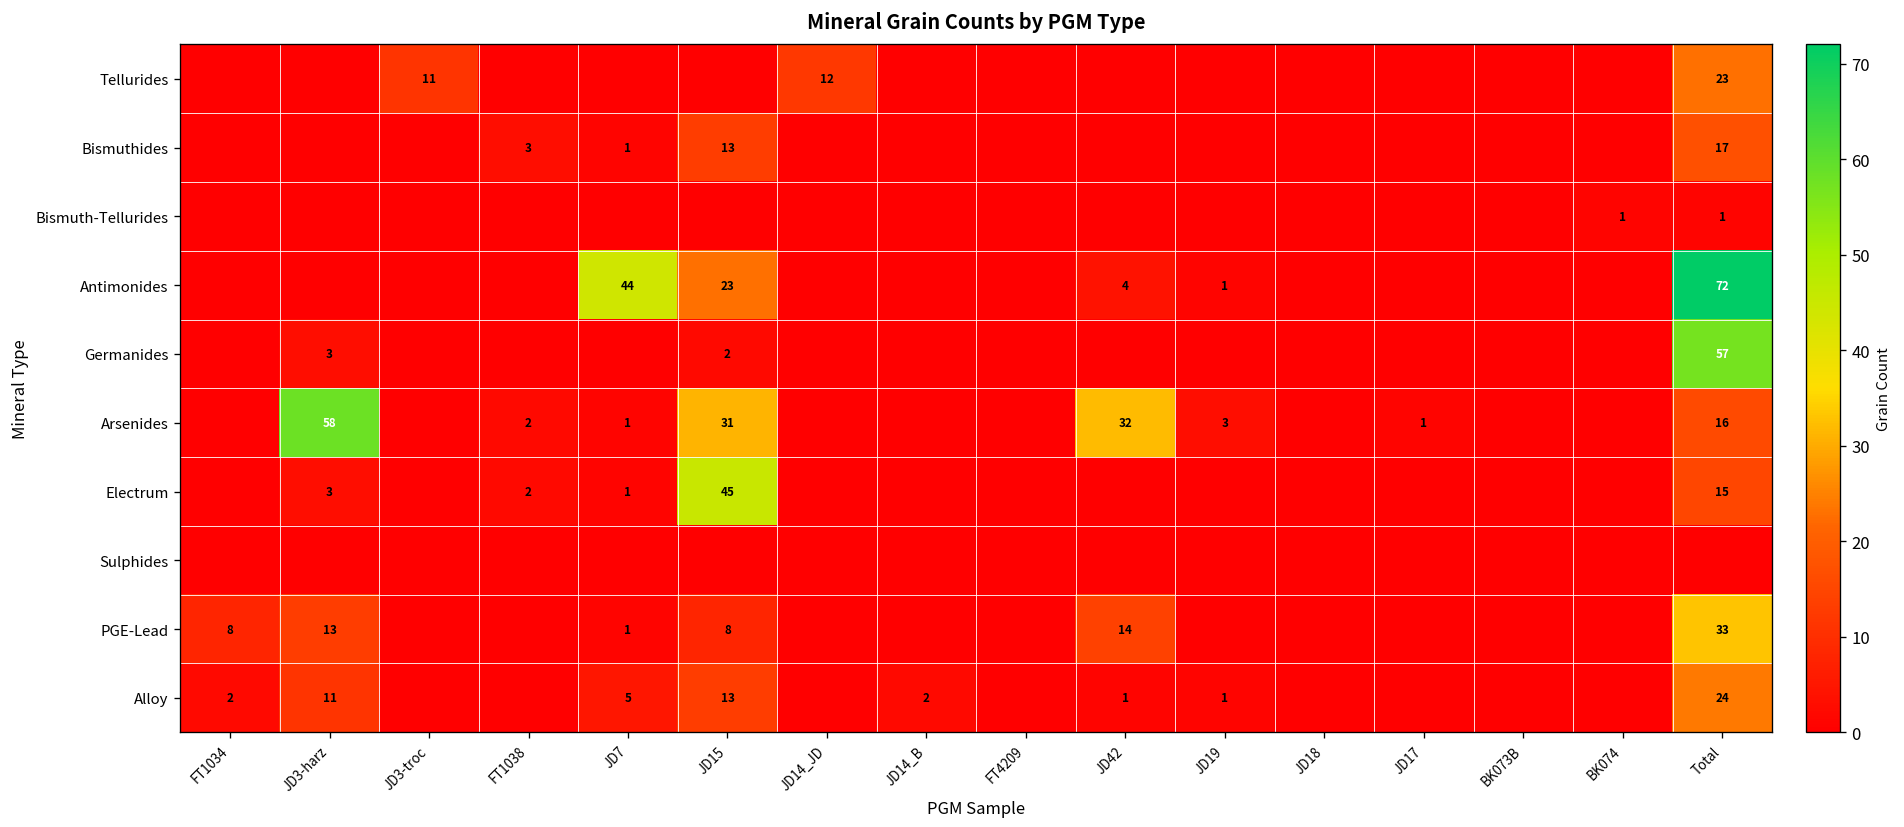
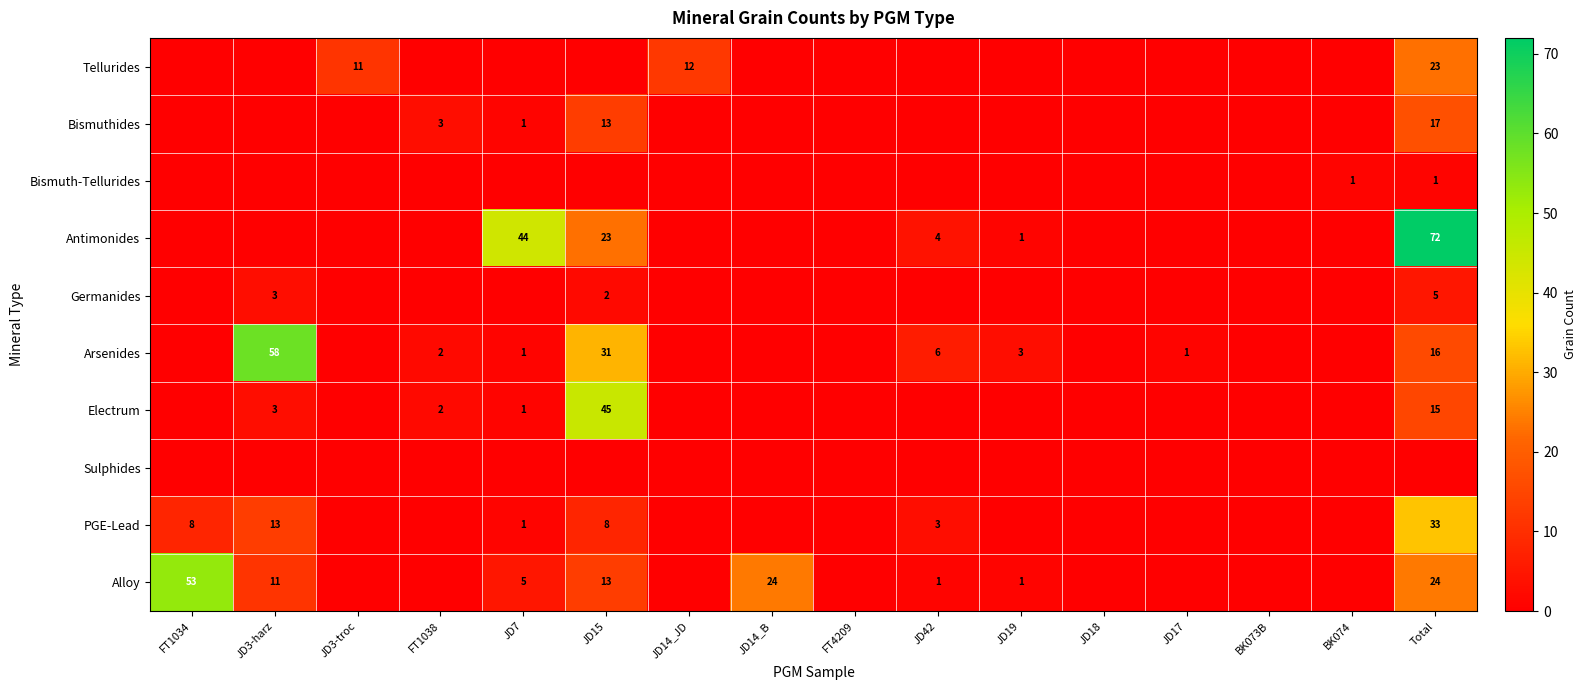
  {
    "Tellurides": {
      "JD3-troc": 11,
      "JD14_JD": 12,
      "Total": 23
    },
    "Bismuthides": {
      "FT1038": 3,
      "JD7": 1,
      "JD15": 13,
      "Total": 17
    },
    "Bismuth-Tellurides": {
      "BK074": 1,
      "Total": 1
    },
    "Antimonides": {
      "JD7": 44,
      "JD15": 23,
      "JD42": 4,
      "JD19": 1,
      "Total": 72
    },
    "Germanides": {
      "JD3-harz": 3,
      "JD15": 2,
-     "Total": 57
+     "Total": 5
    },
    "Arsenides": {
      "JD3-harz": 58,
      "FT1038": 2,
      "JD7": 1,
      "JD15": 31,
-     "JD42": 32,
+     "JD42": 6,
      "JD19": 3,
      "JD17": 1,
      "Total": 16
    },
    "Electrum": {
      "JD3-harz": 3,
      "FT1038": 2,
      "JD7": 1,
      "JD15": 45,
      "Total": 15
    },
    "PGE-Lead": {
      "FT1034": 8,
      "JD3-harz": 13,
      "JD7": 1,
      "JD15": 8,
-     "JD42": 14,
+     "JD42": 3,
      "Total": 33
    },
    "Alloy": {
-     "FT1034": 2,
+     "FT1034": 53,
      "JD3-harz": 11,
      "JD7": 5,
      "JD15": 13,
-     "JD14_B": 2,
+     "JD14_B": 24,
      "JD42": 1,
      "JD19": 1,
      "Total": 24
    }
  }
